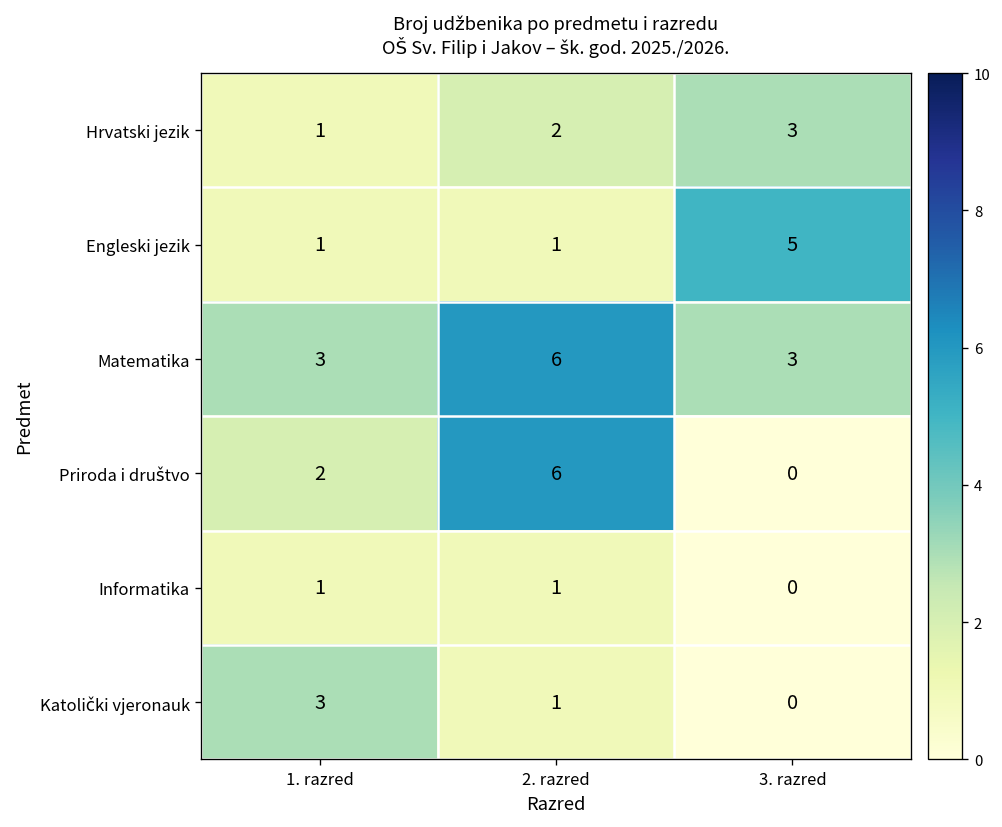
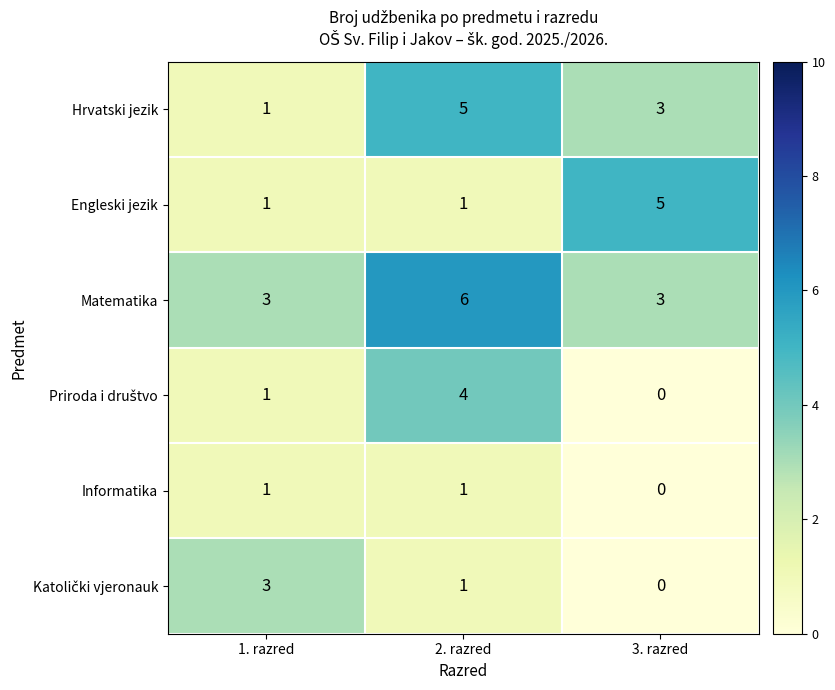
  {
    "Hrvatski jezik": {
      "1. razred": 1,
-     "2. razred": 2,
+     "2. razred": 5,
      "3. razred": 3
    },
    "Engleski jezik": {
      "1. razred": 1,
      "2. razred": 1,
      "3. razred": 5
    },
    "Matematika": {
      "1. razred": 3,
      "2. razred": 6,
      "3. razred": 3
    },
    "Priroda i društvo": {
-     "1. razred": 2,
-     "2. razred": 6,
+     "1. razred": 1,
+     "2. razred": 4,
      "3. razred": 0
    },
    "Informatika": {
      "1. razred": 1,
      "2. razred": 1,
      "3. razred": 0
    },
    "Katolički vjeronauk": {
      "1. razred": 3,
      "2. razred": 1,
      "3. razred": 0
    }
  }
